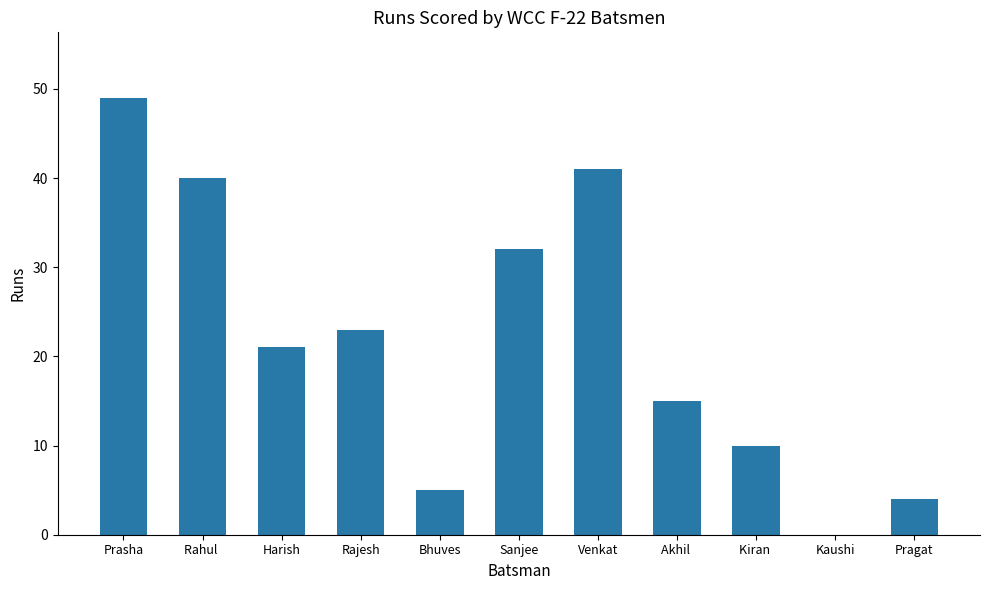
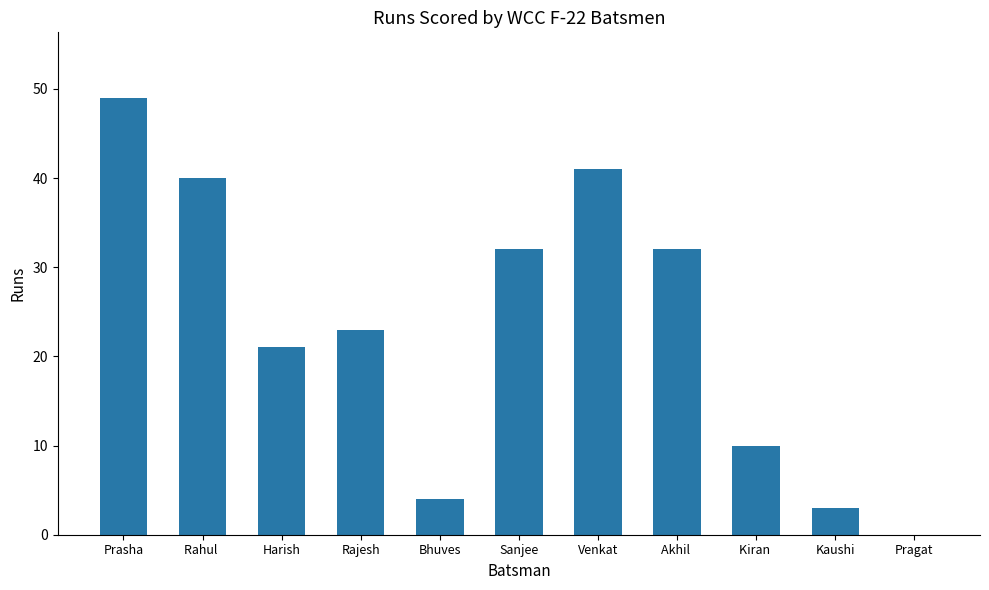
  {
    "Prasha": 49,
    "Rahul": 40,
    "Harish": 21,
    "Rajesh": 23,
-   "Bhuves": 5,
+   "Bhuves": 4,
    "Sanjee": 32,
    "Venkat": 41,
-   "Akhil": 15,
+   "Akhil": 32,
    "Kiran": 10,
-   "Kaushi": 0,
-   "Pragat": 4
+   "Kaushi": 3,
+   "Pragat": 0
  }
